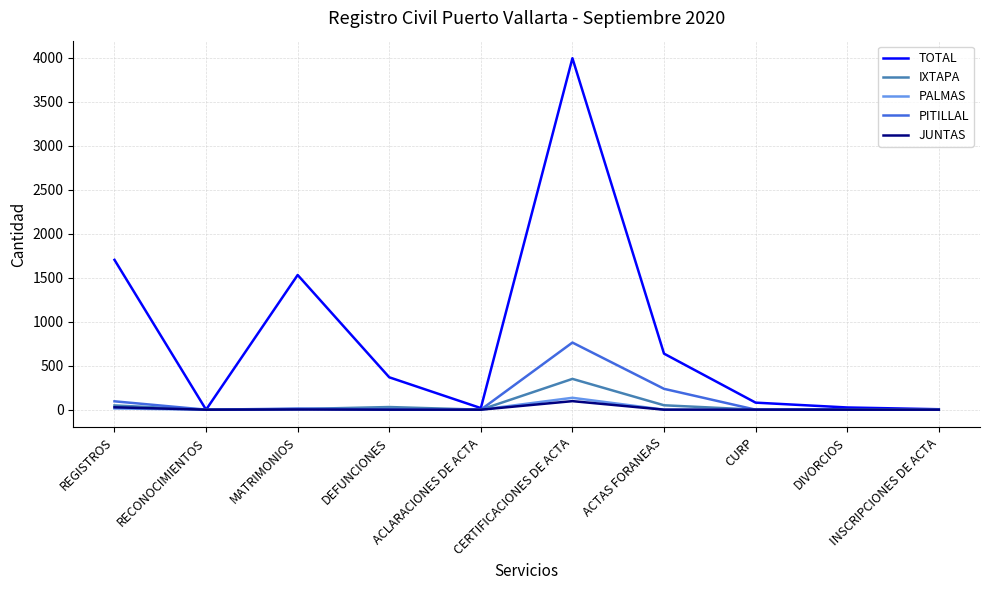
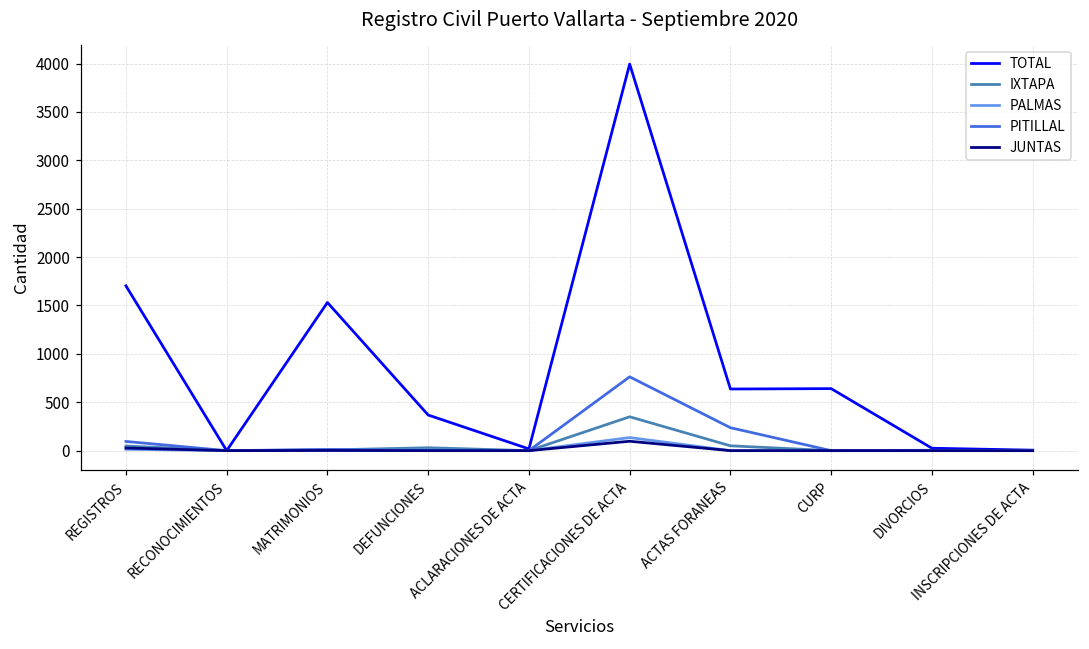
  {
    "TOTAL": {
      "REGISTROS": 1700,
      "MATRIMONIOS": 1500,
      "DEFUNCIONES": 400,
      "CERTIFICACIONES DE ACTA": 4000,
      "ACTAS FORANEAS": 600,
-     "CURP": 100
+     "CURP": 600
    },
    "JUNTAS": {
      "CERTIFICACIONES DE ACTA": 100
    }
  }
